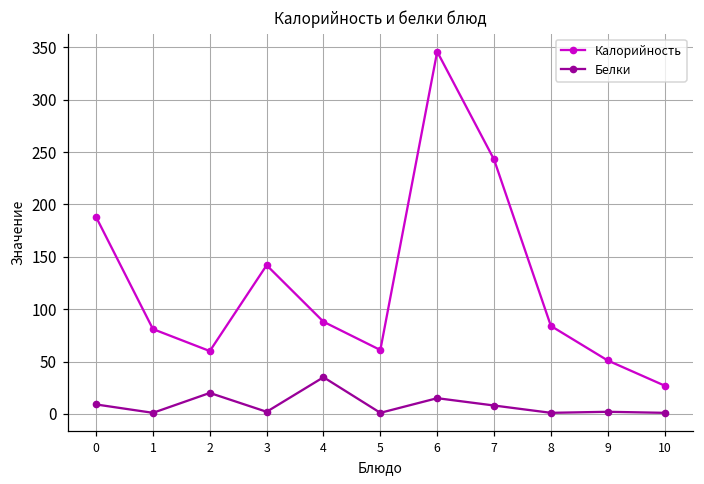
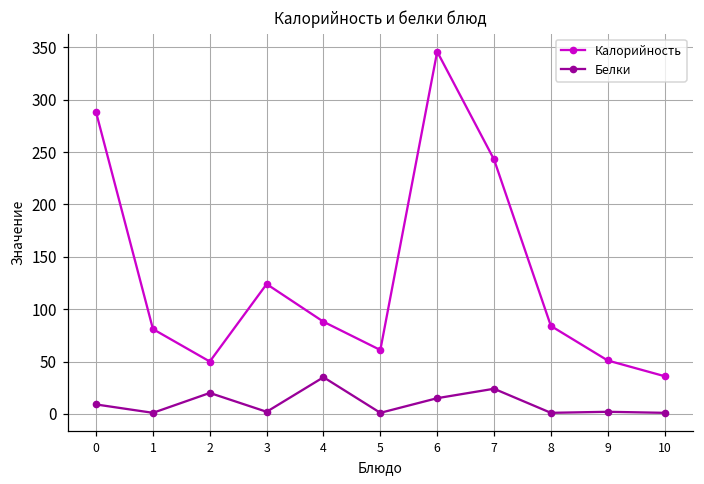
  {
    "Калорийность": {
-     "0": 190,
+     "0": 290,
      "1": 80,
-     "2": 60,
-     "3": 140,
+     "2": 50,
+     "3": 120,
      "4": 90,
      "5": 60,
      "6": 350,
      "7": 240,
      "8": 80,
      "9": 50,
-     "10": 30
+     "10": 40
    },
    "Белки": {
      "0": 10,
      "1": 0,
      "2": 20,
      "3": 0,
      "4": 40,
      "5": 0,
      "6": 20,
-     "7": 10,
+     "7": 20,
      "8": 0,
      "9": 0,
      "10": 0
    }
  }
